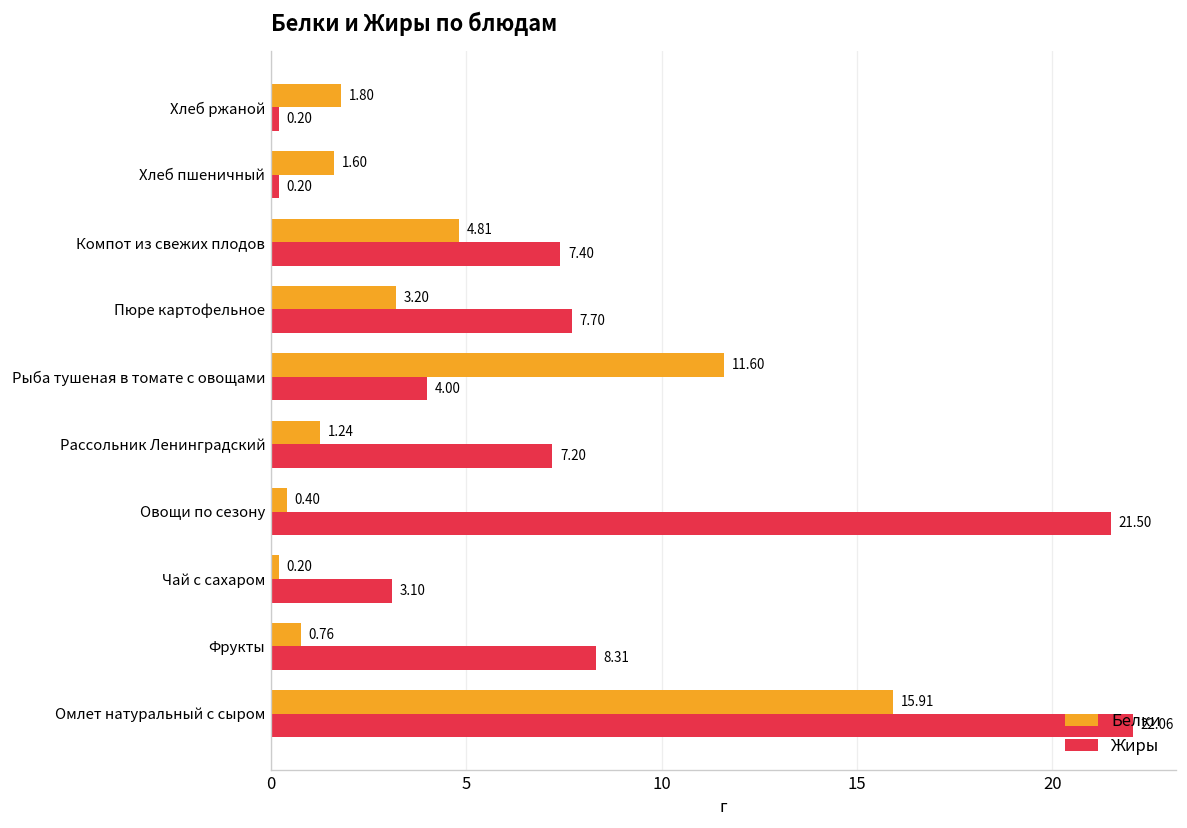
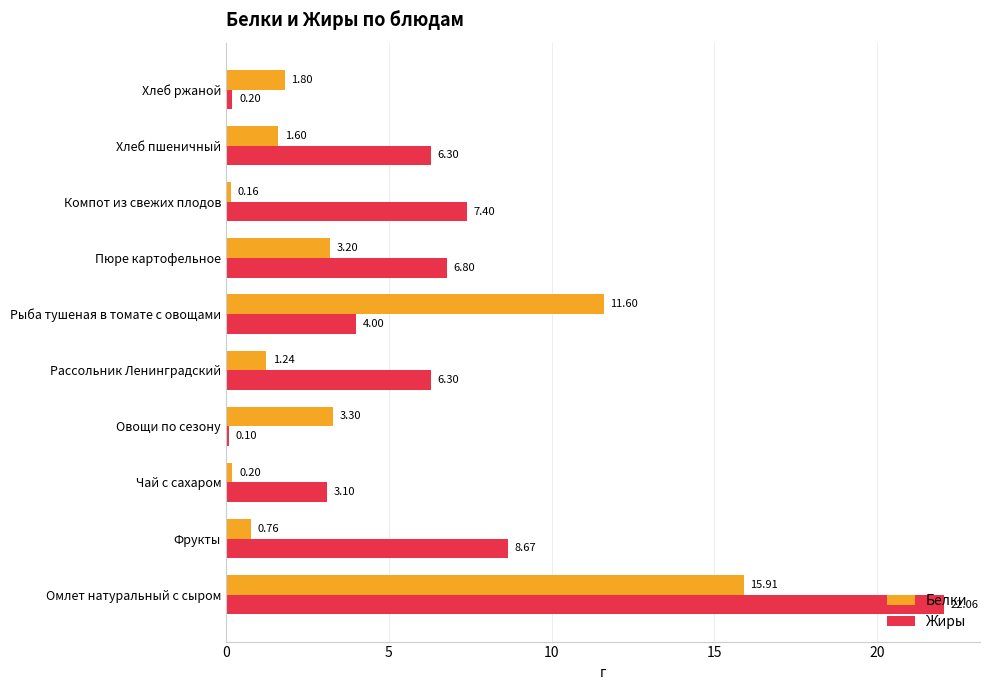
  {
    "Белки": {
      "Хлеб ржаной": 1.80,
      "Хлеб пшеничный": 1.60,
-     "Компот из свежих плодов": 4.81,
+     "Компот из свежих плодов": 0.16,
      "Пюре картофельное": 3.20,
      "Рыба тушеная в томате с овощами": 11.60,
      "Рассольник Ленинградский": 1.24,
-     "Овощи по сезону": 0.40,
+     "Овощи по сезону": 3.30,
      "Чай с сахаром": 0.20,
      "Фрукты": 0.76,
      "Омлет натуральный с сыром": 15.91
    },
    "Жиры": {
      "Хлеб ржаной": 0.20,
-     "Хлеб пшеничный": 0.20,
+     "Хлеб пшеничный": 6.30,
      "Компот из свежих плодов": 7.40,
-     "Пюре картофельное": 7.70,
+     "Пюре картофельное": 6.80,
      "Рыба тушеная в томате с овощами": 4.00,
-     "Рассольник Ленинградский": 7.20,
-     "Овощи по сезону": 21.50,
+     "Рассольник Ленинградский": 6.30,
+     "Овощи по сезону": 0.10,
      "Чай с сахаром": 3.10,
-     "Фрукты": 8.31,
+     "Фрукты": 8.67,
      "Омлет натуральный с сыром": 22.06
    }
  }
